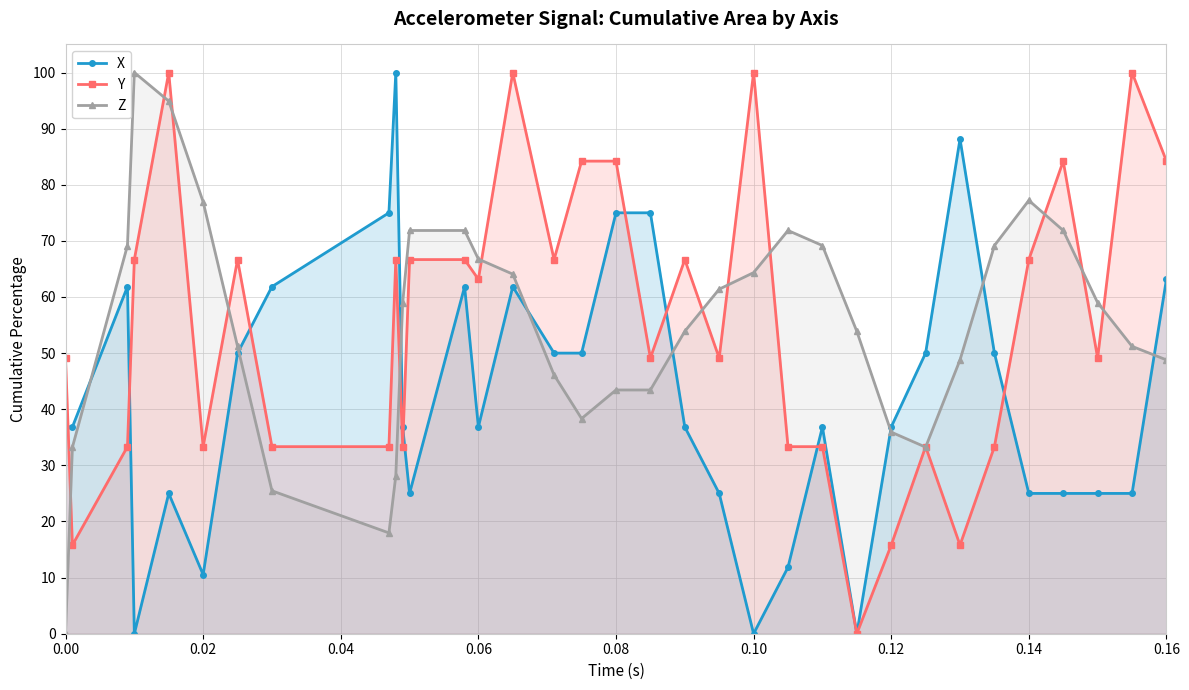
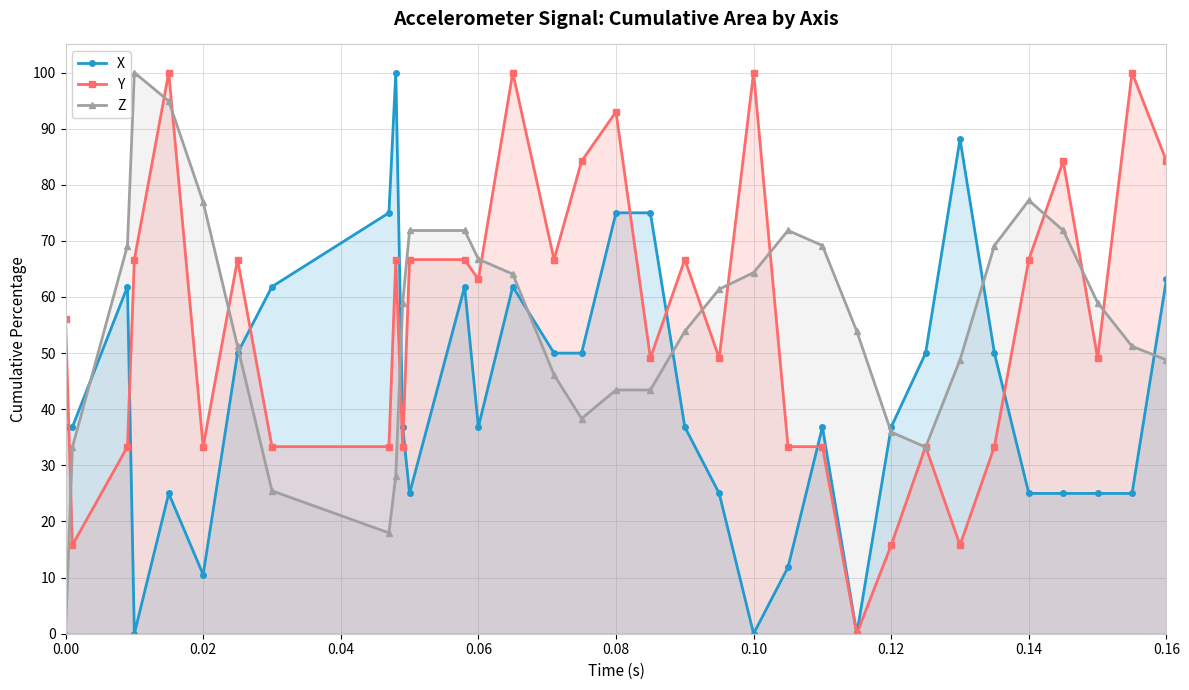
  {
    "X": {
      "0.00": 37,
      "0.02": 11,
      "0.06": 37,
      "0.08": 75,
      "0.10": 0,
      "0.12": 37,
      "0.14": 25,
      "0.16": 63
    },
    "Y": {
-     "0.00": 49,
+     "0.00": 56,
      "0.02": 33,
      "0.06": 63,
-     "0.08": 84,
+     "0.08": 93,
      "0.10": 100,
      "0.12": 16,
      "0.14": 67,
      "0.16": 84
    },
    "Z": {
      "0.00": 0,
      "0.02": 77,
      "0.06": 67,
      "0.08": 43,
      "0.10": 64,
      "0.12": 36,
      "0.14": 77,
      "0.16": 49
    }
  }
